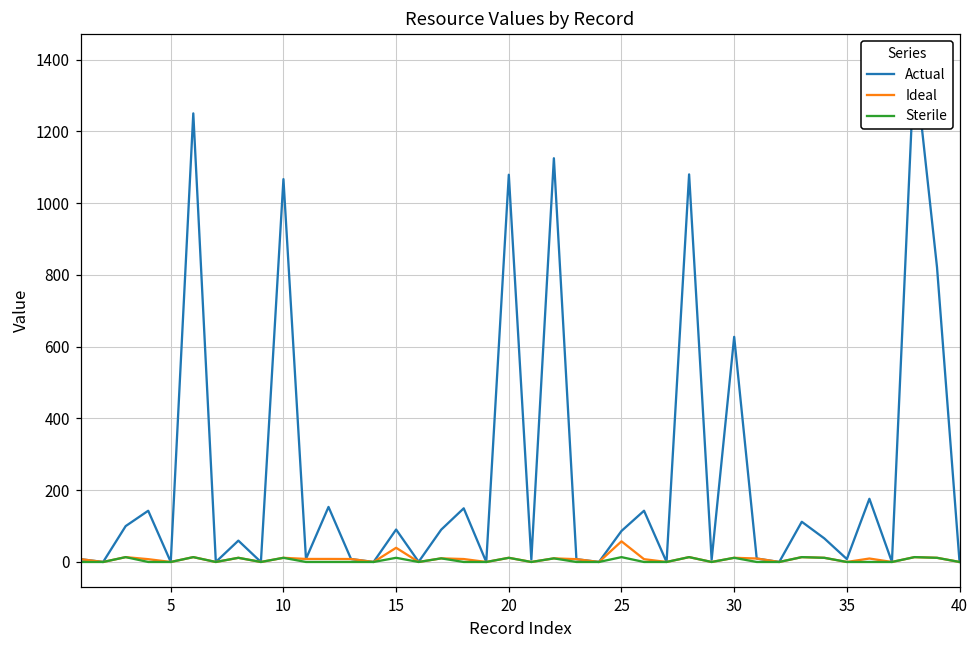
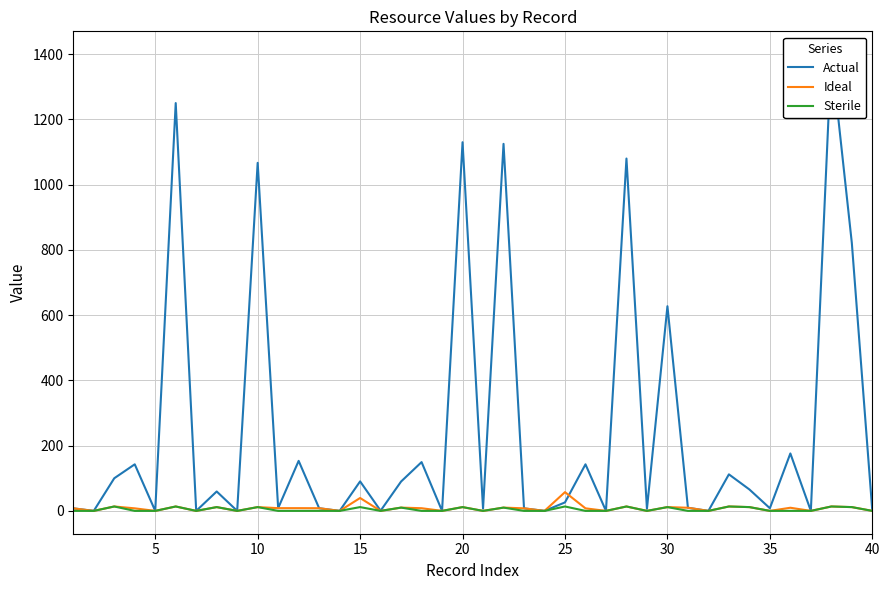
  {
    "Actual": {
      "10": 1070,
      "15": 90,
-     "20": 1080,
-     "25": 90,
+     "20": 1130,
+     "25": 30,
      "30": 630,
      "35": 10
    },
    "Ideal": {
      "15": 40,
      "25": 60
    },
    "Sterile": {
      "15": 10,
      "25": 10
    }
  }
